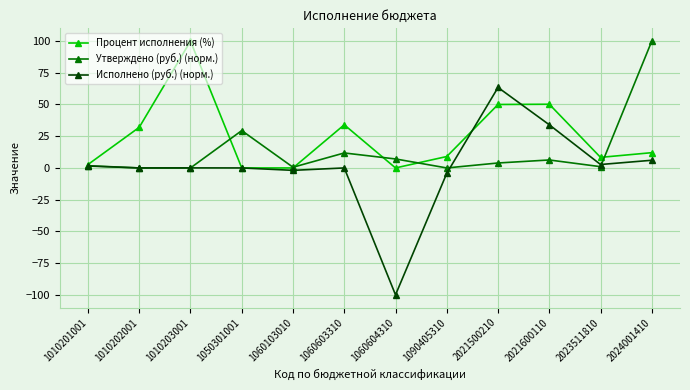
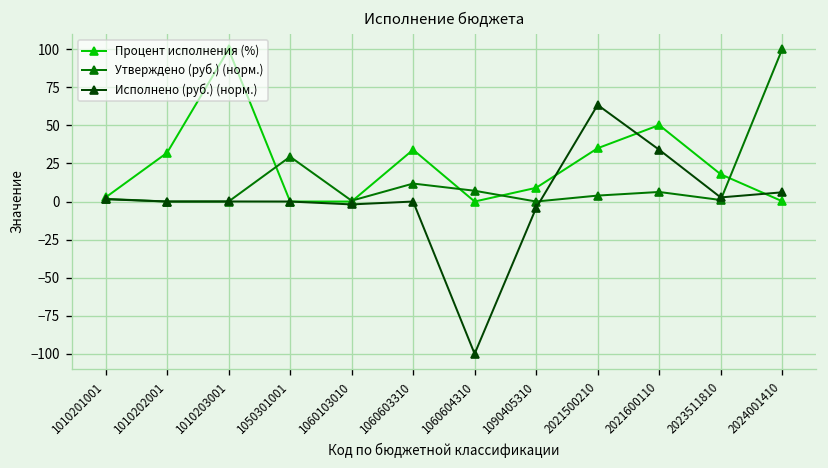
  {
    "Процент исполнения (%)": {
      "1010202001": 32,
      "1060603310": 34,
      "1060604310": 0,
      "1090405310": 9,
-     "2021500210": 50,
+     "2021500210": 35,
      "2021600110": 50,
-     "2023511810": 8,
-     "2024001410": 12
+     "2023511810": 18,
+     "2024001410": 0
    }
  }
